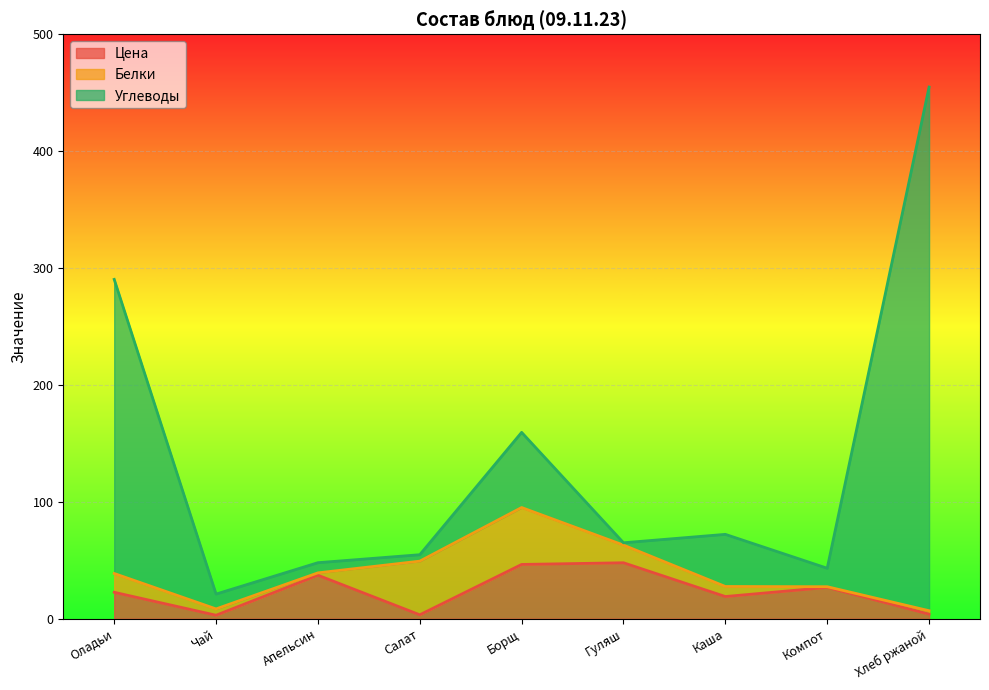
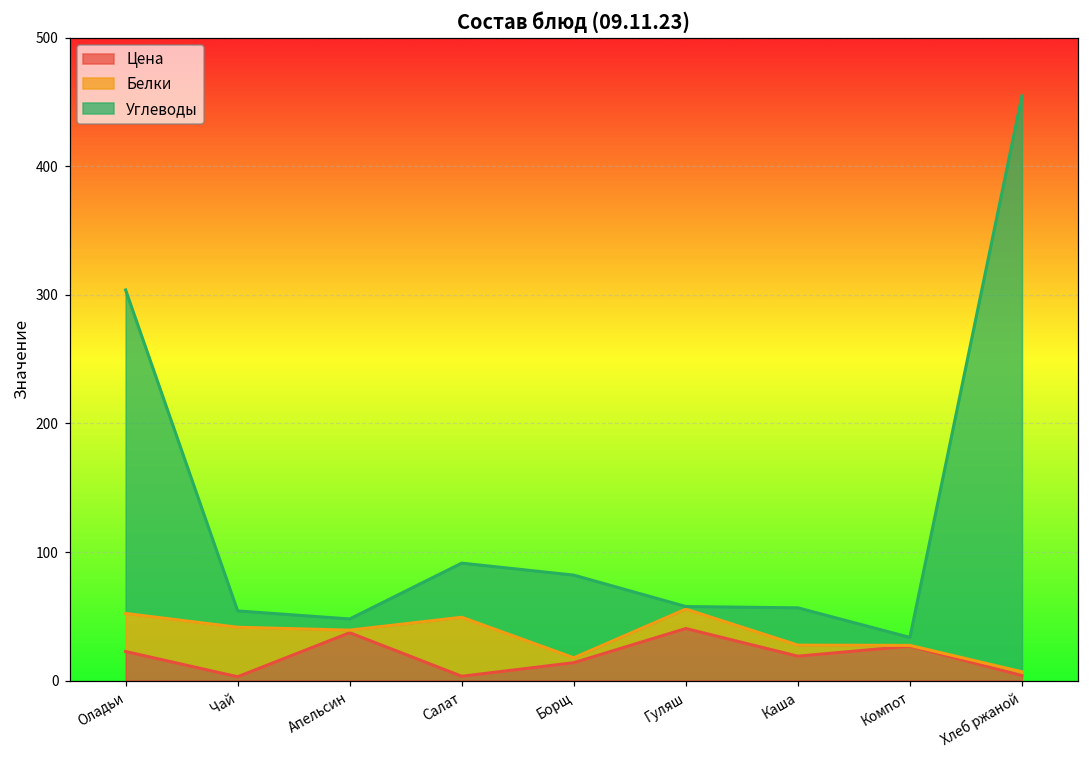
  {
    "Цена": {
      "Оладьи": 23,
      "Чай": 3,
      "Салат": 3,
-     "Борщ": 46,
-     "Гуляш": 48,
+     "Борщ": 14,
+     "Гуляш": 41,
      "Каша": 19,
      "Хлеб ржаной": 4
    },
    "Белки": {
-     "Оладьи": 16,
-     "Чай": 5,
+     "Оладьи": 30,
+     "Чай": 39,
      "Салат": 46,
-     "Борщ": 49,
+     "Борщ": 4,
      "Каша": 9,
      "Хлеб ржаной": 3
    },
    "Углеводы": {
      "Оладьи": 252,
      "Чай": 13,
      "Апельсин": 9,
-     "Салат": 6,
+     "Салат": 42,
      "Борщ": 64,
-     "Каша": 45,
-     "Компот": 16,
+     "Каша": 29,
+     "Компот": 6,
      "Хлеб ржаной": 448
    }
  }
